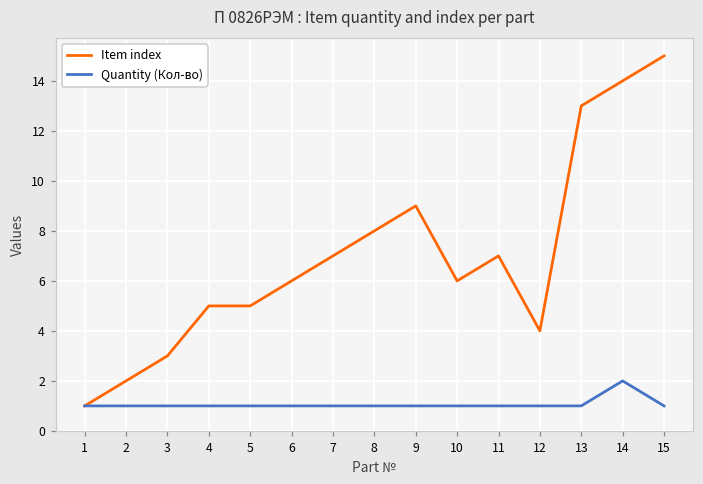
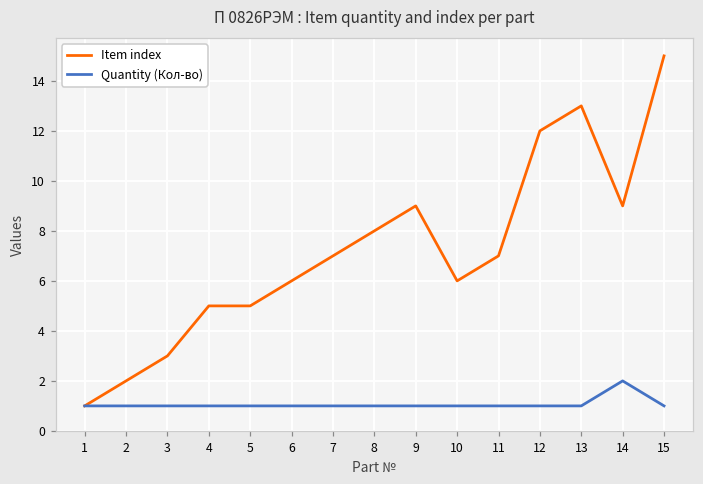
  {
    "Item index": {
      "2": 2,
      "3": 3,
      "4": 5,
      "5": 5,
      "6": 6,
      "7": 7,
      "8": 8,
      "9": 9,
      "10": 6,
      "11": 7,
-     "12": 4,
+     "12": 12,
      "13": 13,
-     "14": 14,
+     "14": 9,
      "15": 15
    },
    "Quantity (Кол-во)": {
      "2": 1,
      "3": 1,
      "4": 1,
      "5": 1,
      "6": 1,
      "7": 1,
      "8": 1,
      "9": 1,
      "10": 1,
      "11": 1,
      "12": 1,
      "13": 1,
      "14": 2,
      "15": 1
    }
  }
